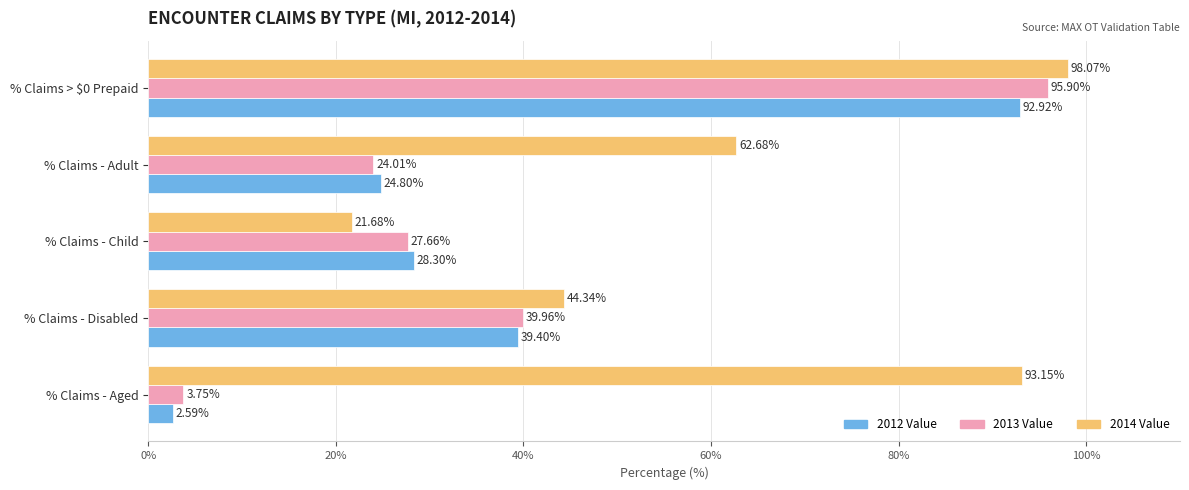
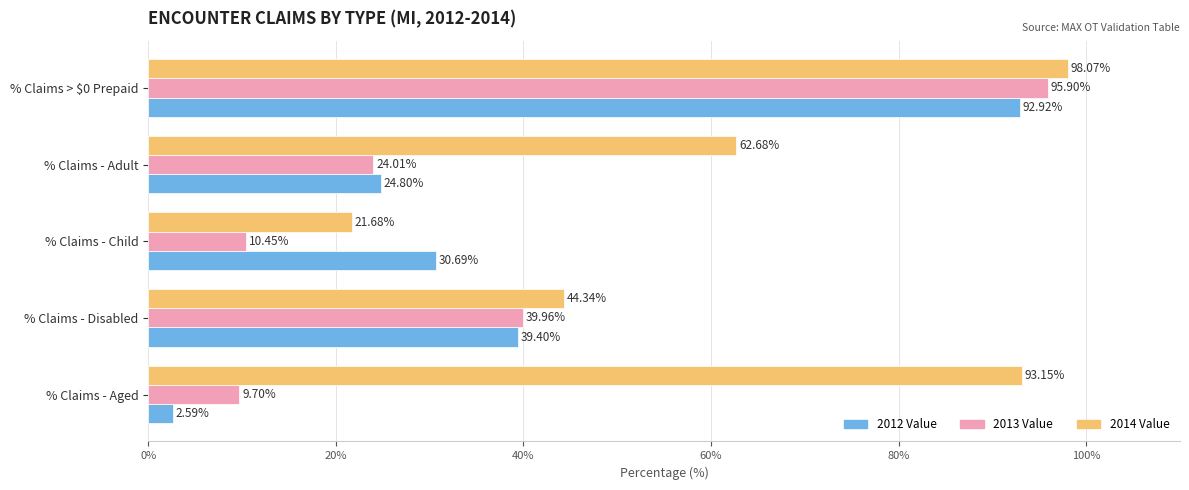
  {
    "2012 Value": {
      "% Claims > $0 Prepaid": "92.92%",
      "% Claims - Adult": "24.80%",
-     "% Claims - Child": "28.30%",
+     "% Claims - Child": "30.69%",
      "% Claims - Disabled": "39.40%",
      "% Claims - Aged": "2.59%"
    },
    "2013 Value": {
      "% Claims > $0 Prepaid": "95.90%",
      "% Claims - Adult": "24.01%",
-     "% Claims - Child": "27.66%",
+     "% Claims - Child": "10.45%",
      "% Claims - Disabled": "39.96%",
-     "% Claims - Aged": "3.75%"
+     "% Claims - Aged": "9.70%"
    },
    "2014 Value": {
      "% Claims > $0 Prepaid": "98.07%",
      "% Claims - Adult": "62.68%",
      "% Claims - Child": "21.68%",
      "% Claims - Disabled": "44.34%",
      "% Claims - Aged": "93.15%"
    }
  }
